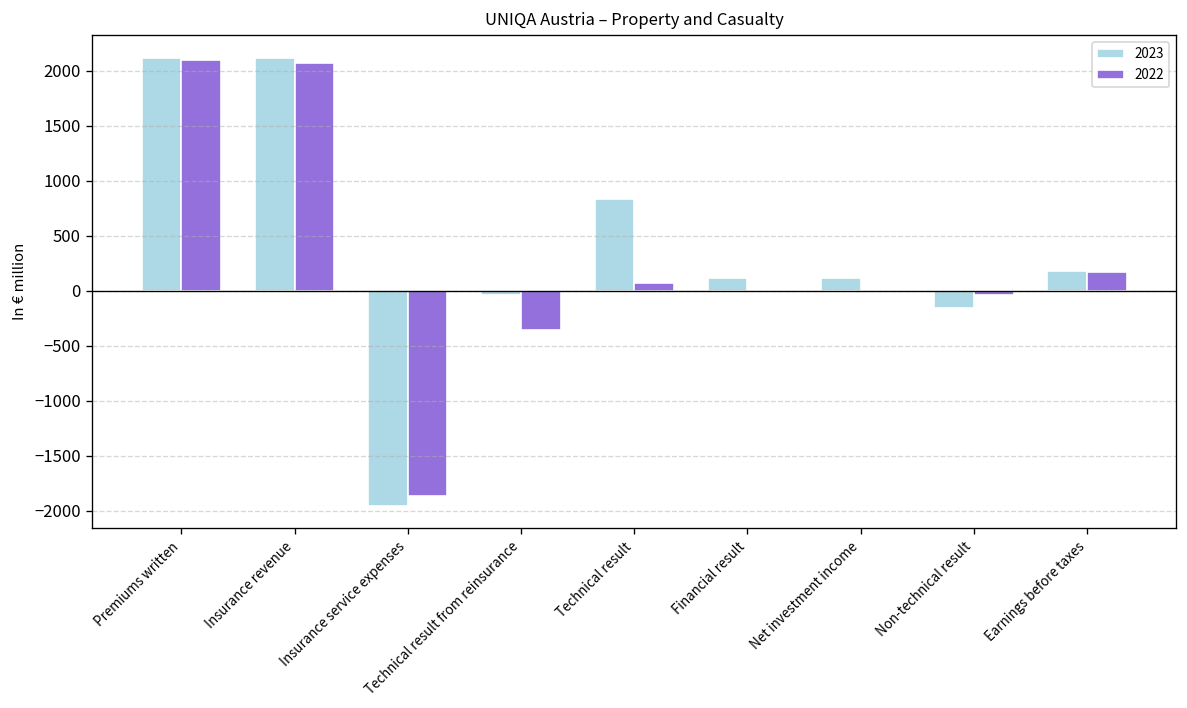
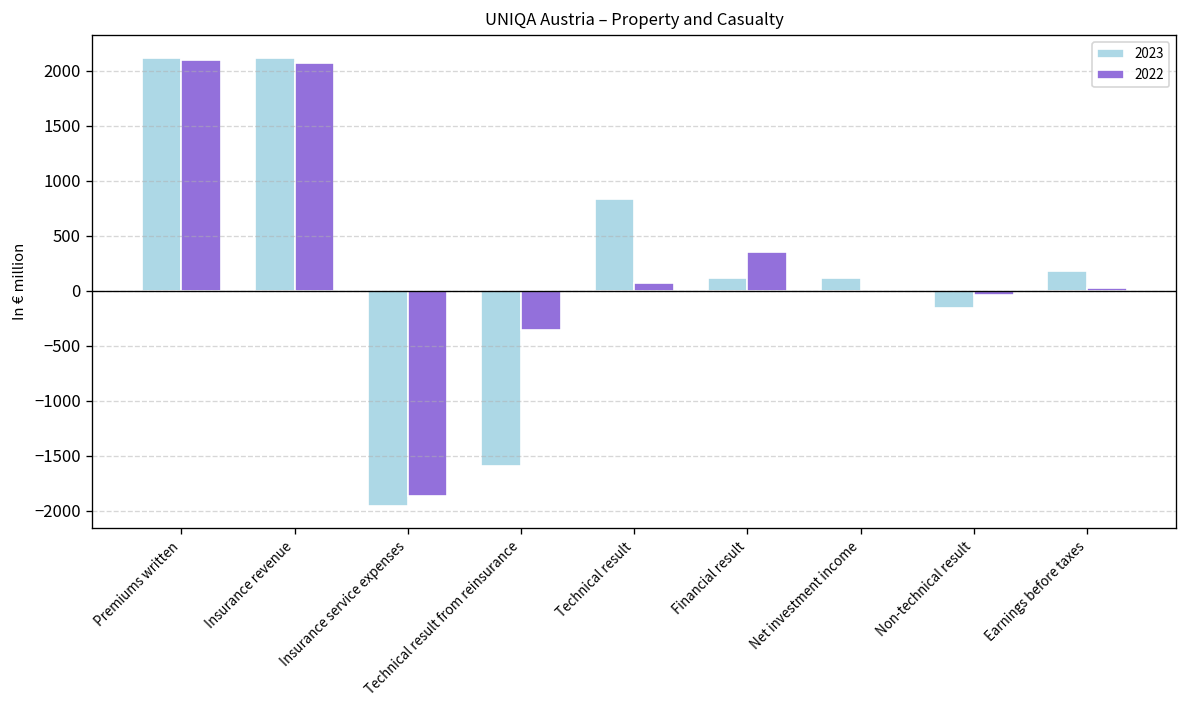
  {
    "2023": {
      "Premiums written": 2100,
      "Insurance revenue": 2100,
      "Insurance service expenses": -2000,
-     "Technical result from reinsurance": 0,
+     "Technical result from reinsurance": -1600,
      "Technical result": 800,
      "Financial result": 100,
      "Net investment income": 100,
      "Non-technical result": -200,
      "Earnings before taxes": 200
    },
    "2022": {
      "Premiums written": 2100,
      "Insurance revenue": 2100,
      "Insurance service expenses": -1900,
      "Technical result from reinsurance": -400,
      "Technical result": 100,
-     "Financial result": 0,
+     "Financial result": 300,
      "Non-technical result": 0,
-     "Earnings before taxes": 200
+     "Earnings before taxes": 0
    }
  }
